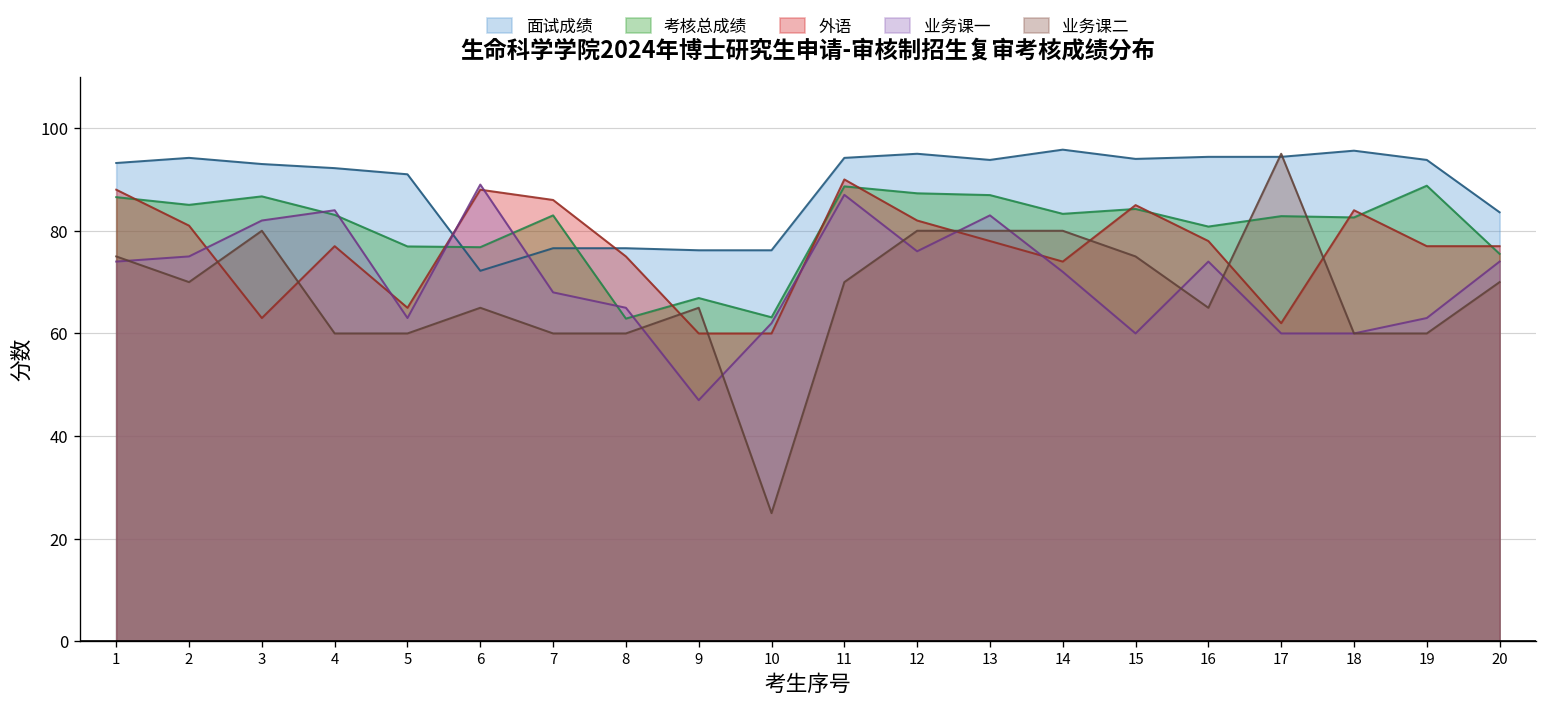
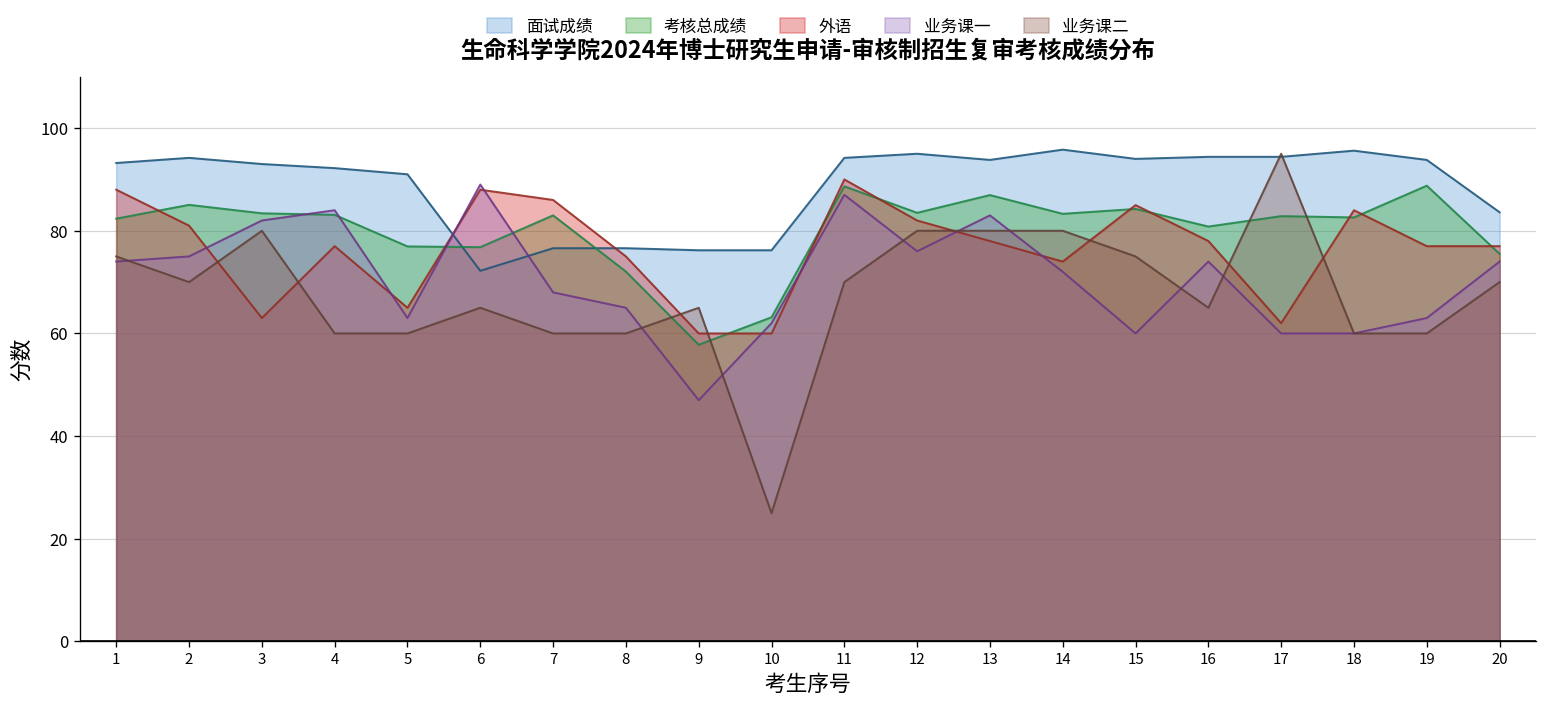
  {
    "考核总成绩": {
-     "1": 87,
+     "1": 82,
      "2": 85,
-     "3": 87,
+     "3": 83,
      "4": 83,
      "5": 77,
      "6": 77,
      "7": 83,
-     "8": 63,
-     "9": 67,
+     "8": 72,
+     "9": 58,
      "10": 63,
      "11": 89,
-     "12": 87,
+     "12": 84,
      "13": 87,
      "14": 83,
      "15": 84,
      "16": 81,
      "17": 83,
      "18": 83,
      "19": 89,
      "20": 76
    }
  }
